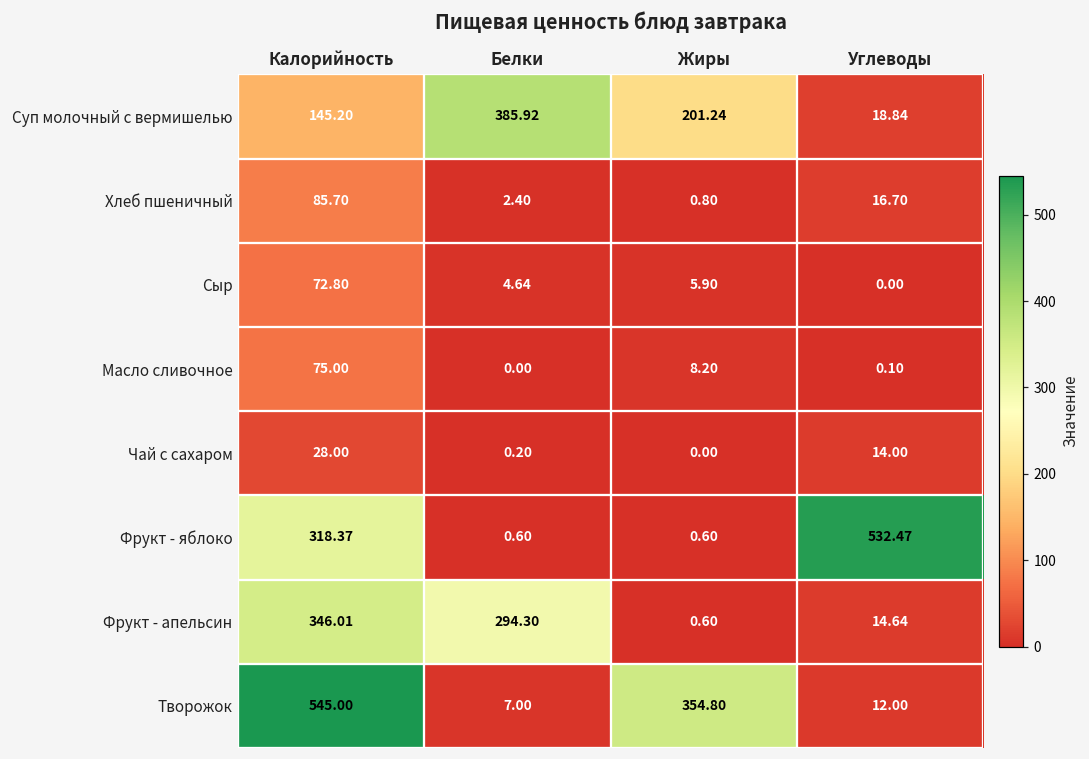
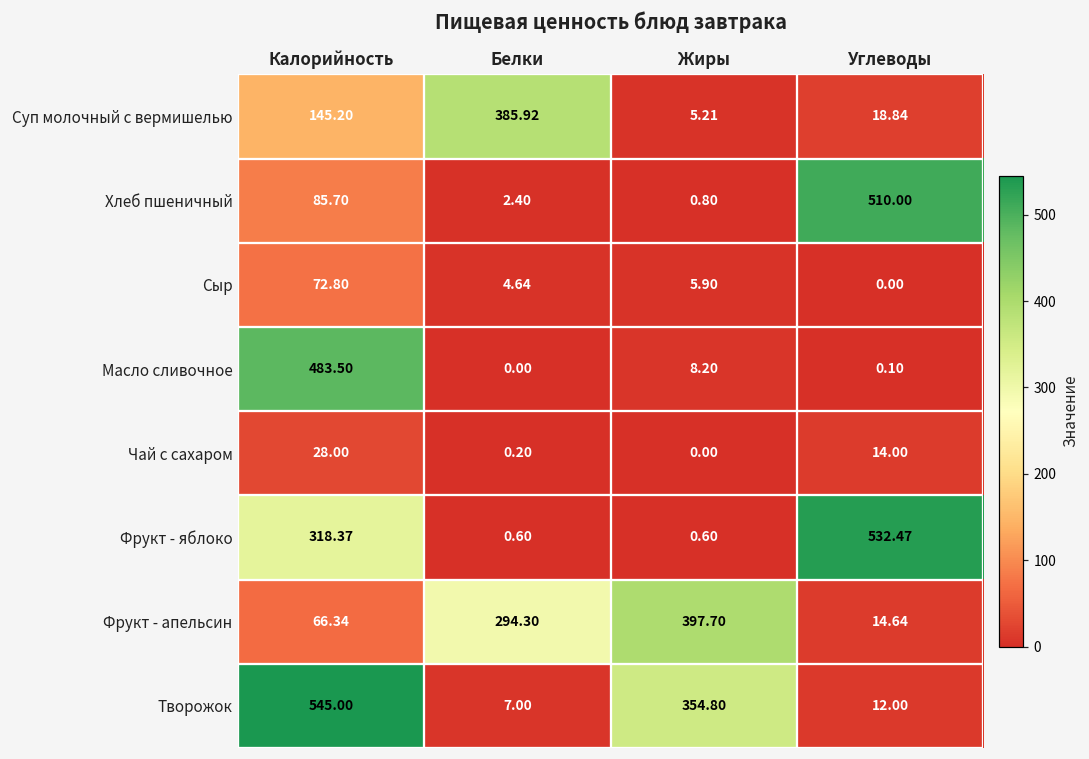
  {
    "Суп молочный с вермишелью": {
      "Калорийность": 145.20,
      "Белки": 385.92,
-     "Жиры": 201.24,
+     "Жиры": 5.21,
      "Углеводы": 18.84
    },
    "Хлеб пшеничный": {
      "Калорийность": 85.70,
      "Белки": 2.40,
      "Жиры": 0.80,
-     "Углеводы": 16.70
+     "Углеводы": 510.00
    },
    "Сыр": {
      "Калорийность": 72.80,
      "Белки": 4.64,
      "Жиры": 5.90,
      "Углеводы": 0.00
    },
    "Масло сливочное": {
-     "Калорийность": 75.00,
+     "Калорийность": 483.50,
      "Белки": 0.00,
      "Жиры": 8.20,
      "Углеводы": 0.10
    },
    "Чай с сахаром": {
      "Калорийность": 28.00,
      "Белки": 0.20,
      "Жиры": 0.00,
      "Углеводы": 14.00
    },
    "Фрукт - яблоко": {
      "Калорийность": 318.37,
      "Белки": 0.60,
      "Жиры": 0.60,
      "Углеводы": 532.47
    },
    "Фрукт - апельсин": {
-     "Калорийность": 346.01,
+     "Калорийность": 66.34,
      "Белки": 294.30,
-     "Жиры": 0.60,
+     "Жиры": 397.70,
      "Углеводы": 14.64
    },
    "Творожок": {
      "Калорийность": 545.00,
      "Белки": 7.00,
      "Жиры": 354.80,
      "Углеводы": 12.00
    }
  }
